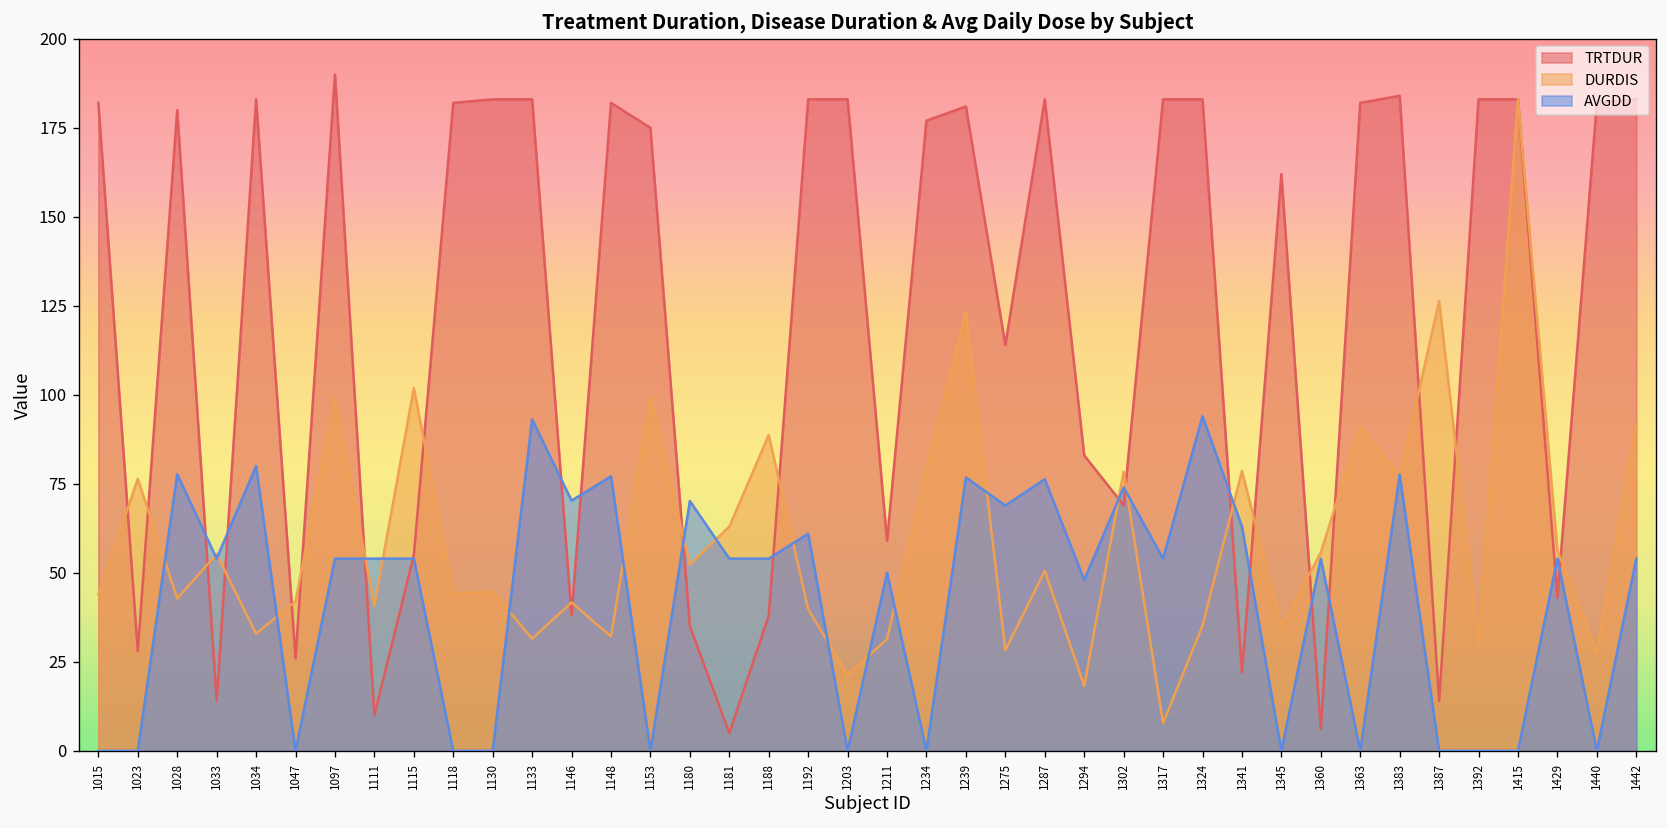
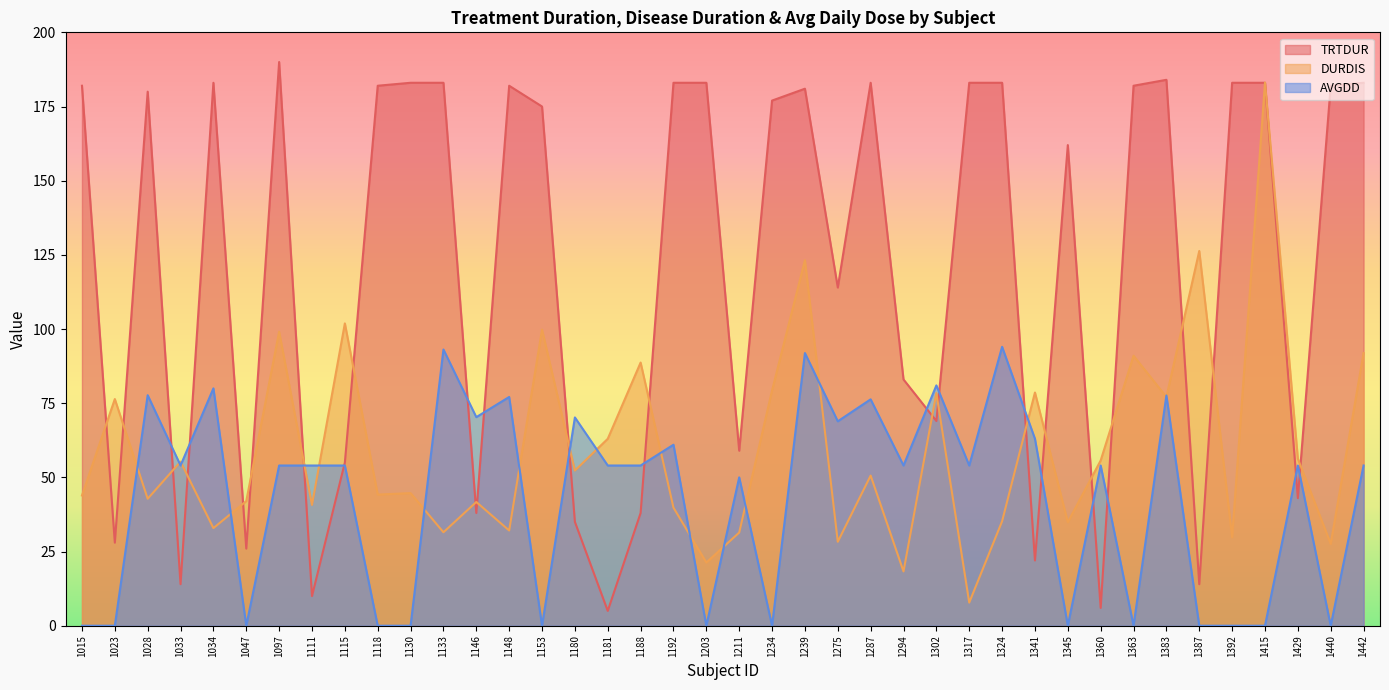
  {
    "AVGDD": {
      "1015": 0,
      "1023": 0,
      "1028": 78,
      "1033": 54,
      "1034": 80,
      "1047": 0,
      "1097": 54,
      "1111": 54,
      "1115": 54,
      "1118": 0,
      "1130": 0,
      "1133": 93,
      "1146": 70,
      "1148": 77,
      "1153": 0,
      "1180": 70,
      "1181": 54,
      "1188": 54,
      "1192": 61,
      "1203": 0,
      "1211": 50,
      "1234": 0,
-     "1239": 77,
+     "1239": 92,
      "1275": 69,
      "1287": 76,
-     "1294": 48,
-     "1302": 74,
+     "1294": 54,
+     "1302": 81,
      "1317": 54,
      "1324": 94,
      "1341": 63,
      "1345": 0,
      "1360": 54,
      "1363": 0,
      "1387": 0,
      "1392": 0,
      "1415": 0,
      "1429": 54,
      "1440": 0,
      "1442": 54
    }
  }
